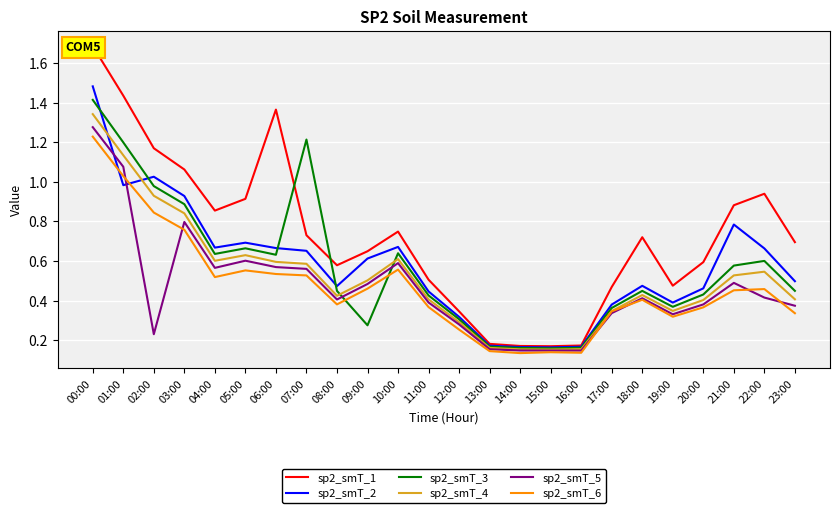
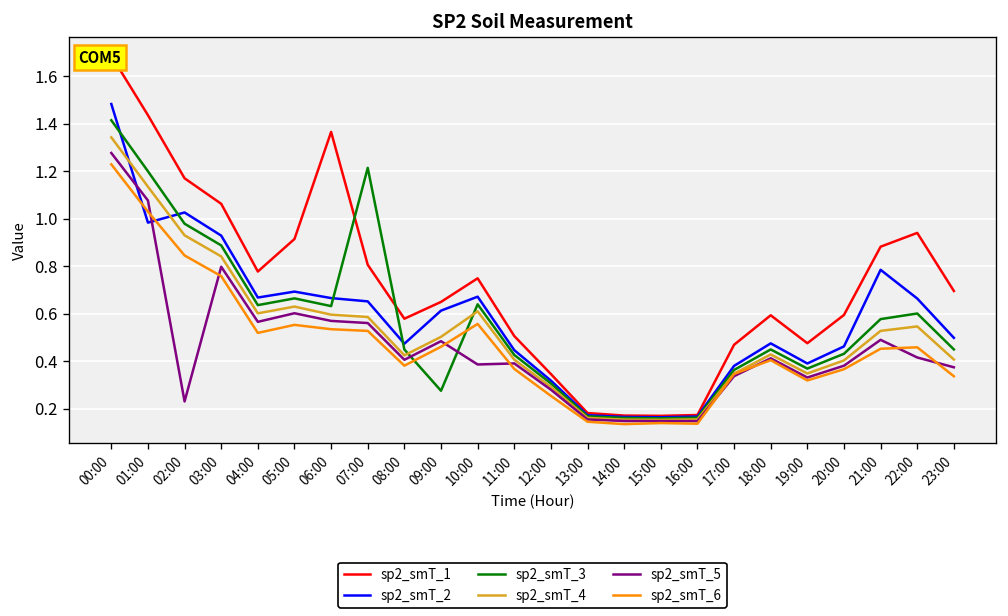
  {
    "sp2_smT_1": {
      "01:00": 1.44,
      "02:00": 1.17,
      "03:00": 1.06,
-     "04:00": 0.85,
+     "04:00": 0.78,
      "05:00": 0.91,
      "06:00": 1.36,
-     "07:00": 0.73,
+     "07:00": 0.81,
      "08:00": 0.58,
      "09:00": 0.65,
      "10:00": 0.75,
      "11:00": 0.51,
      "12:00": 0.35,
      "17:00": 0.47,
-     "18:00": 0.72,
+     "18:00": 0.59,
      "19:00": 0.48,
      "20:00": 0.59,
      "21:00": 0.88,
      "22:00": 0.94,
      "23:00": 0.70
    },
    "sp2_smT_2": {
      "00:00": 1.48,
      "01:00": 0.98,
      "02:00": 1.03,
      "03:00": 0.93,
      "04:00": 0.67,
      "05:00": 0.69,
      "06:00": 0.67,
      "07:00": 0.65,
      "08:00": 0.47,
      "09:00": 0.61,
      "10:00": 0.67,
      "11:00": 0.45,
      "17:00": 0.38,
      "18:00": 0.47,
      "19:00": 0.39,
      "20:00": 0.46,
      "21:00": 0.78,
      "22:00": 0.66,
      "23:00": 0.50
    },
    "sp2_smT_3": {
      "00:00": 1.41,
      "01:00": 1.20,
      "02:00": 0.98,
      "03:00": 0.89,
      "04:00": 0.64,
      "05:00": 0.66,
      "06:00": 0.63,
      "07:00": 1.21,
      "08:00": 0.45,
      "09:00": 0.28,
      "10:00": 0.64,
      "11:00": 0.43,
      "17:00": 0.36,
      "18:00": 0.45,
      "19:00": 0.37,
      "20:00": 0.43,
      "21:00": 0.58,
      "22:00": 0.60,
      "23:00": 0.45
    },
    "sp2_smT_5": {
      "00:00": 1.28,
      "01:00": 1.08,
      "02:00": 0.23,
      "03:00": 0.80,
      "04:00": 0.57,
      "05:00": 0.60,
      "06:00": 0.57,
      "07:00": 0.56,
      "08:00": 0.41,
      "09:00": 0.48,
-     "10:00": 0.59,
+     "10:00": 0.39,
      "11:00": 0.39,
      "20:00": 0.38,
      "21:00": 0.49,
      "22:00": 0.42,
      "23:00": 0.37
    }
  }
